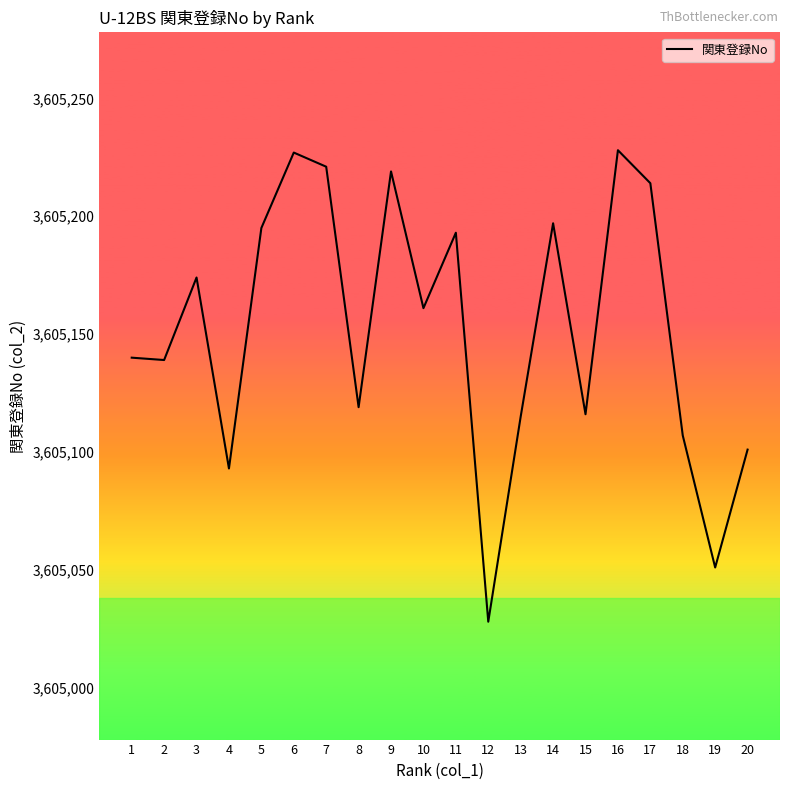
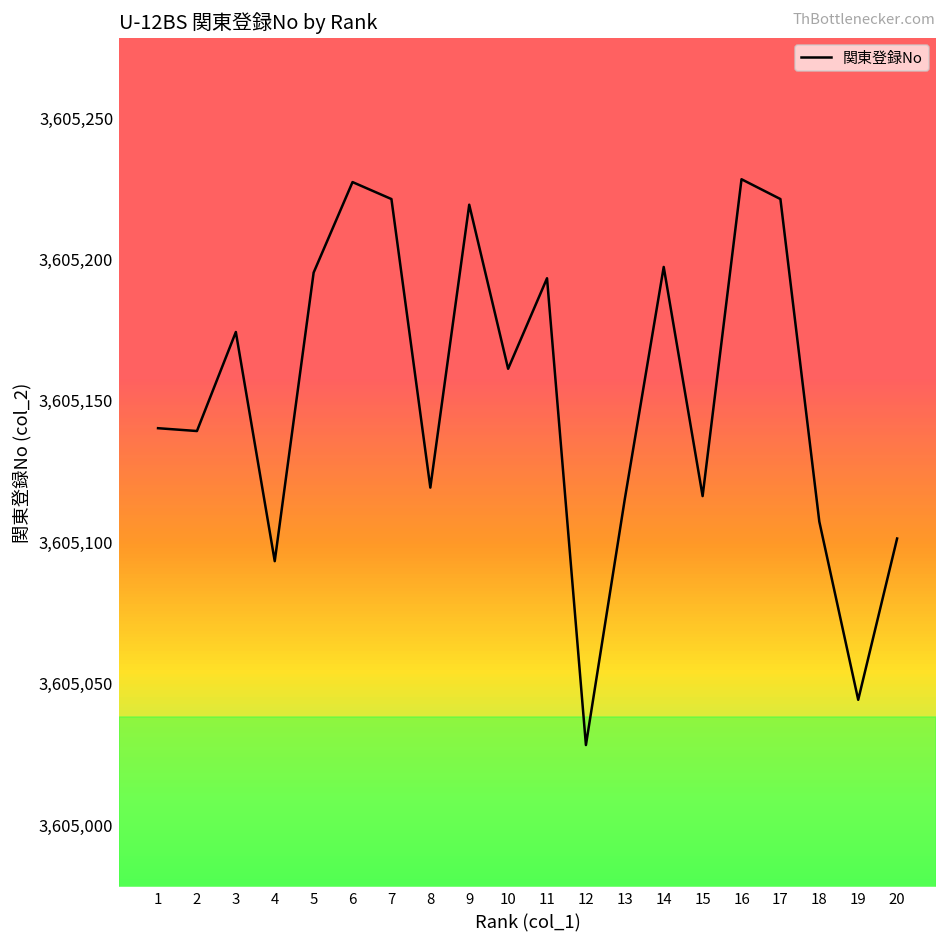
  {
    "1": "3,605,140",
    "2": "3,605,139",
    "3": "3,605,174",
    "4": "3,605,093",
    "5": "3,605,195",
    "6": "3,605,227",
    "7": "3,605,221",
    "8": "3,605,119",
    "9": "3,605,219",
    "10": "3,605,161",
    "11": "3,605,193",
    "13": "3,605,115",
    "14": "3,605,197",
    "15": "3,605,116",
    "16": "3,605,228",
-   "17": "3,605,214",
+   "17": "3,605,221",
    "18": "3,605,107",
-   "19": "3,605,051",
+   "19": "3,605,044",
    "20": "3,605,101"
  }
